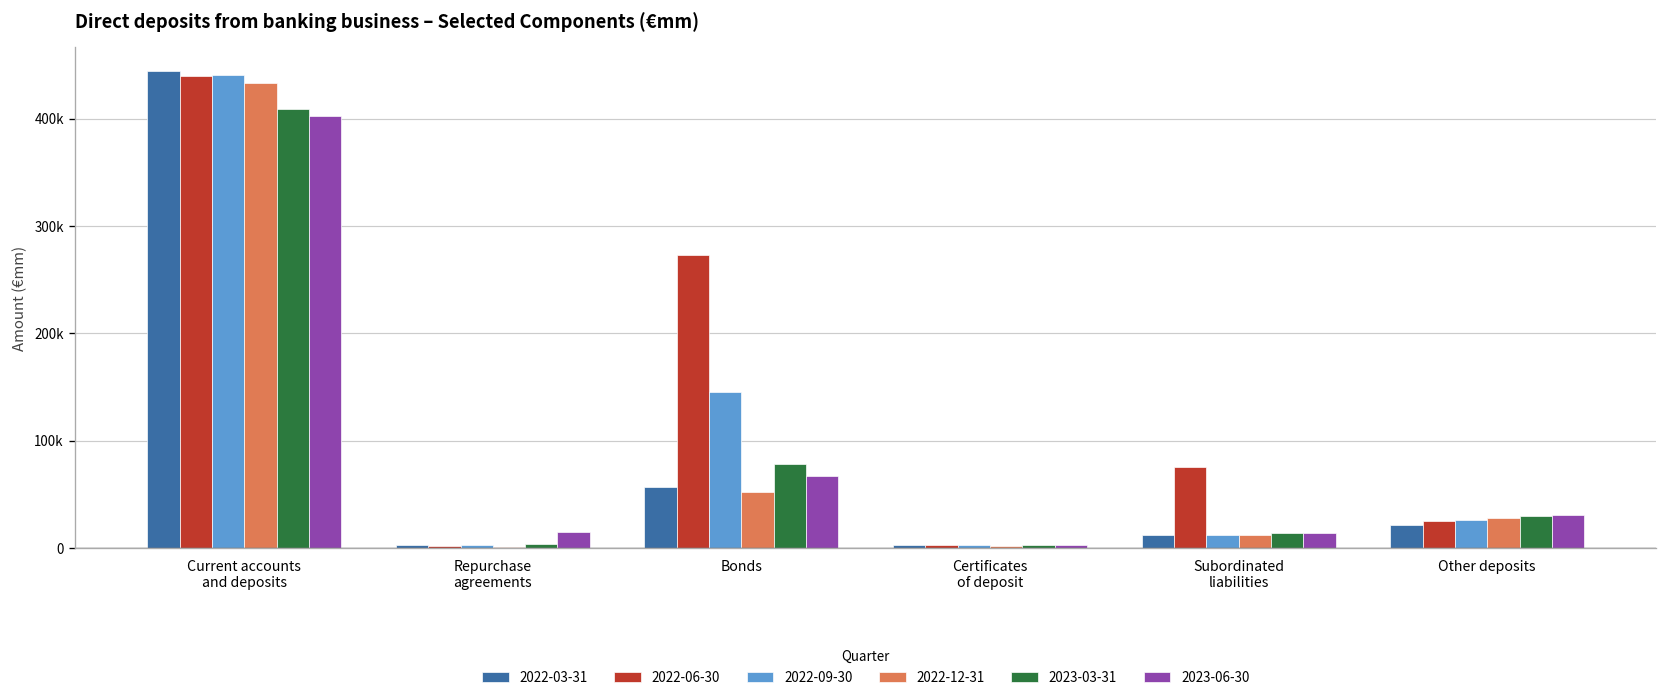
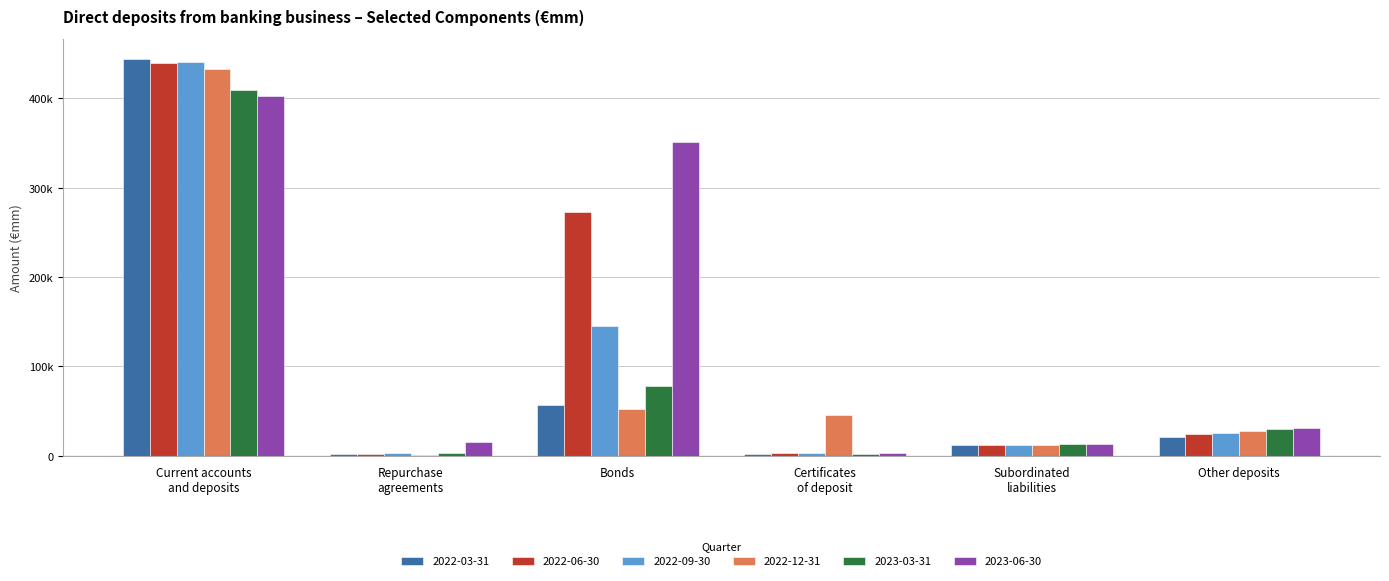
  {
    "2022-03-31": {
      "Current accounts and deposits": 440000,
      "Bonds": 60000,
      "Subordinated liabilities": 10000,
      "Other deposits": 20000
    },
    "2022-06-30": {
      "Current accounts and deposits": 440000,
      "Bonds": 270000,
      "Certificates of deposit": 0,
-     "Subordinated liabilities": 80000,
+     "Subordinated liabilities": 10000,
      "Other deposits": 30000
    },
    "2022-09-30": {
      "Current accounts and deposits": 440000,
      "Repurchase agreements": 0,
      "Bonds": 150000,
      "Certificates of deposit": 0,
      "Subordinated liabilities": 10000,
      "Other deposits": 30000
    },
    "2022-12-31": {
      "Current accounts and deposits": 430000,
      "Bonds": 50000,
-     "Certificates of deposit": 0,
+     "Certificates of deposit": 50000,
      "Subordinated liabilities": 10000,
      "Other deposits": 30000
    },
    "2023-03-31": {
      "Current accounts and deposits": 410000,
      "Repurchase agreements": 0,
      "Bonds": 80000,
      "Subordinated liabilities": 10000,
      "Other deposits": 30000
    },
    "2023-06-30": {
      "Current accounts and deposits": 400000,
      "Repurchase agreements": 20000,
-     "Bonds": 70000,
+     "Bonds": 350000,
      "Certificates of deposit": 0,
      "Subordinated liabilities": 10000,
      "Other deposits": 30000
    }
  }
